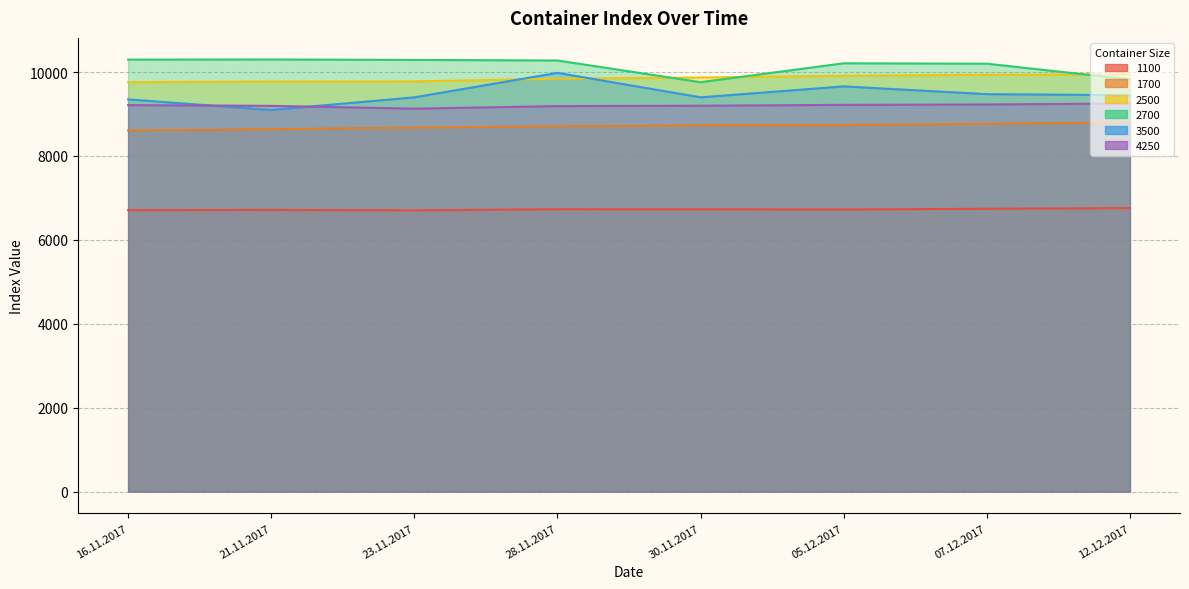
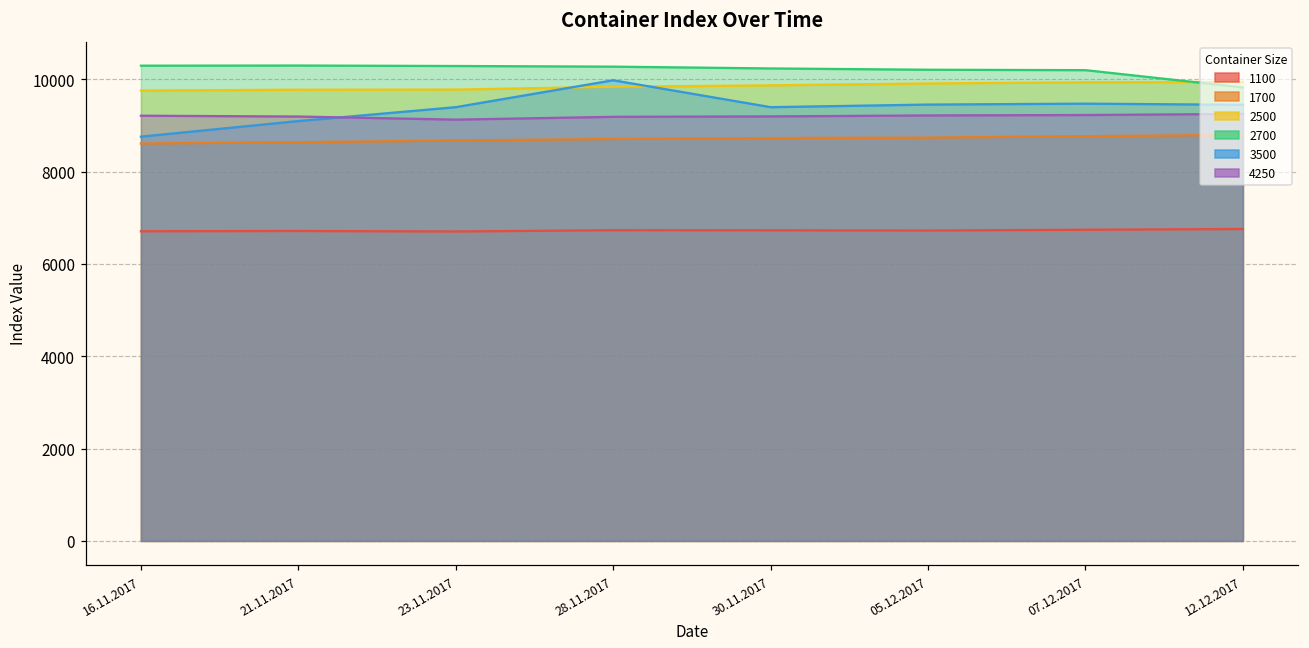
  {
    "2700": {
      "16.11.2017": 10300,
      "21.11.2017": 10300,
      "23.11.2017": 10300,
      "28.11.2017": 10300,
-     "30.11.2017": 9800,
+     "30.11.2017": 10200,
      "05.12.2017": 10200,
      "07.12.2017": 10200
    },
    "3500": {
-     "16.11.2017": 9300,
+     "16.11.2017": 8800,
      "21.11.2017": 9100,
      "23.11.2017": 9400,
      "28.11.2017": 10000,
      "30.11.2017": 9400,
-     "05.12.2017": 9700,
+     "05.12.2017": 9500,
      "07.12.2017": 9500
    },
    "4250": {
      "16.11.2017": 9200,
      "21.11.2017": 9200,
      "23.11.2017": 9100,
      "28.11.2017": 9200,
      "30.11.2017": 9200,
      "05.12.2017": 9200,
      "07.12.2017": 9200
    }
  }
